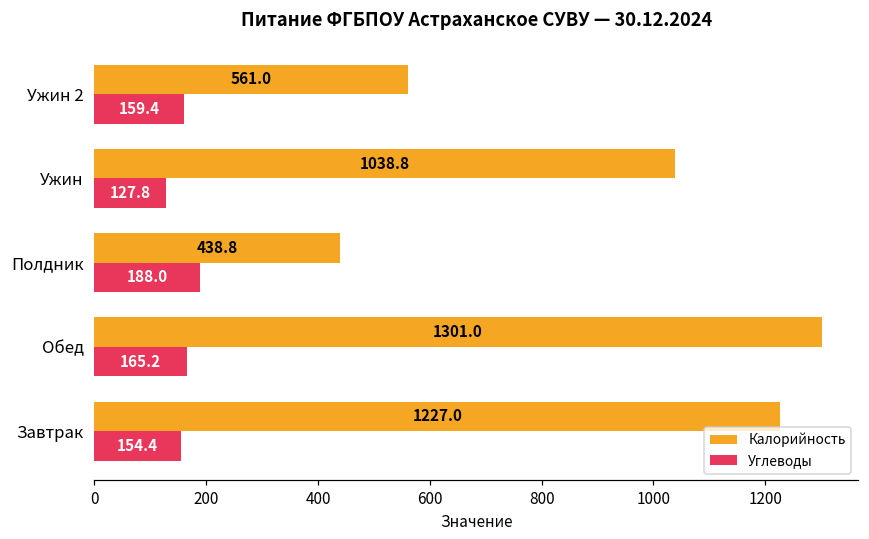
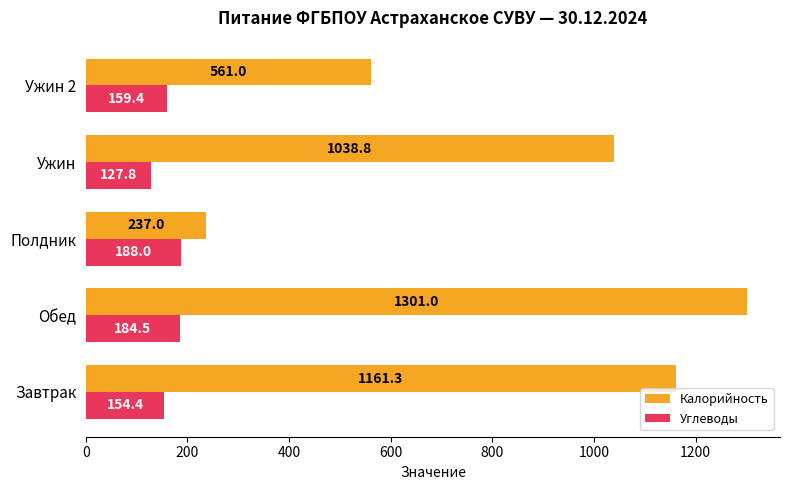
  {
    "Калорийность": {
      "Ужин 2": 561.0,
      "Ужин": 1038.8,
-     "Полдник": 438.8,
+     "Полдник": 237.0,
      "Обед": 1301.0,
-     "Завтрак": 1227.0
+     "Завтрак": 1161.3
    },
    "Углеводы": {
      "Ужин 2": 159.4,
      "Ужин": 127.8,
      "Полдник": 188.0,
-     "Обед": 165.2,
+     "Обед": 184.5,
      "Завтрак": 154.4
    }
  }
